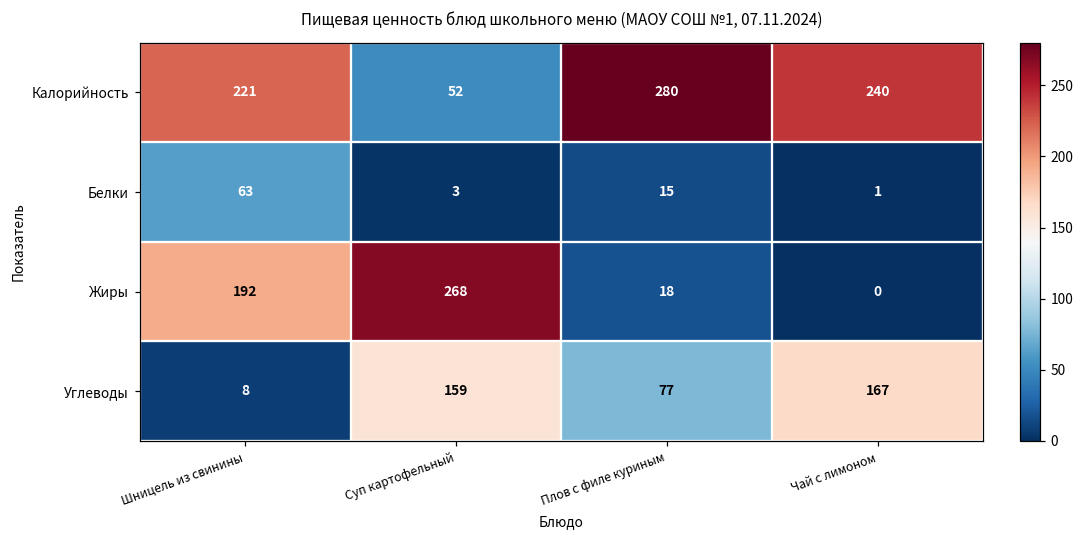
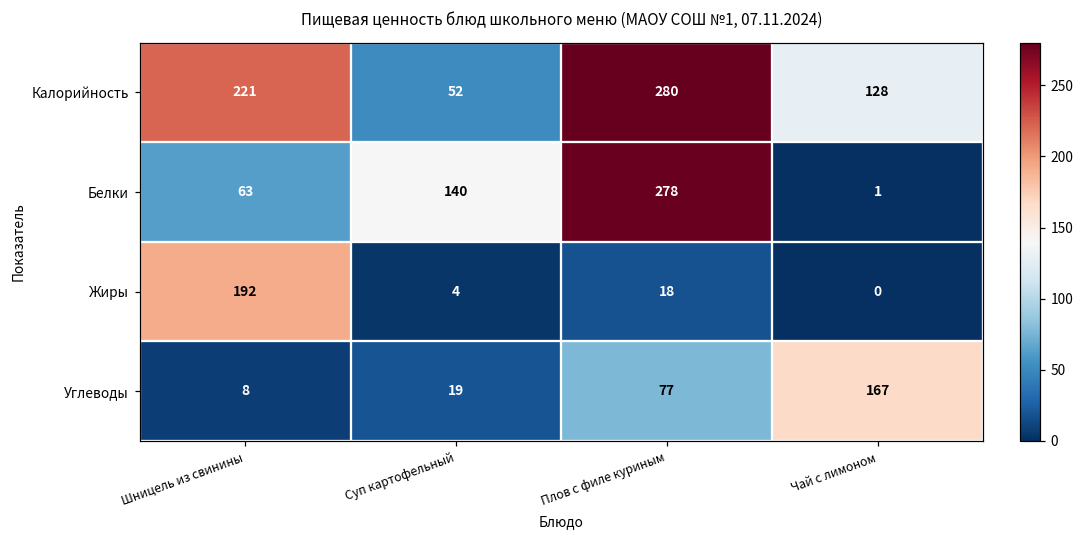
  {
    "Калорийность": {
      "Шницель из свинины": 221,
      "Суп картофельный": 52,
      "Плов с филе куриным": 280,
-     "Чай с лимоном": 240
+     "Чай с лимоном": 128
    },
    "Белки": {
      "Шницель из свинины": 63,
-     "Суп картофельный": 3,
-     "Плов с филе куриным": 15,
+     "Суп картофельный": 140,
+     "Плов с филе куриным": 278,
      "Чай с лимоном": 1
    },
    "Жиры": {
      "Шницель из свинины": 192,
-     "Суп картофельный": 268,
+     "Суп картофельный": 4,
      "Плов с филе куриным": 18,
      "Чай с лимоном": 0
    },
    "Углеводы": {
      "Шницель из свинины": 8,
-     "Суп картофельный": 159,
+     "Суп картофельный": 19,
      "Плов с филе куриным": 77,
      "Чай с лимоном": 167
    }
  }
